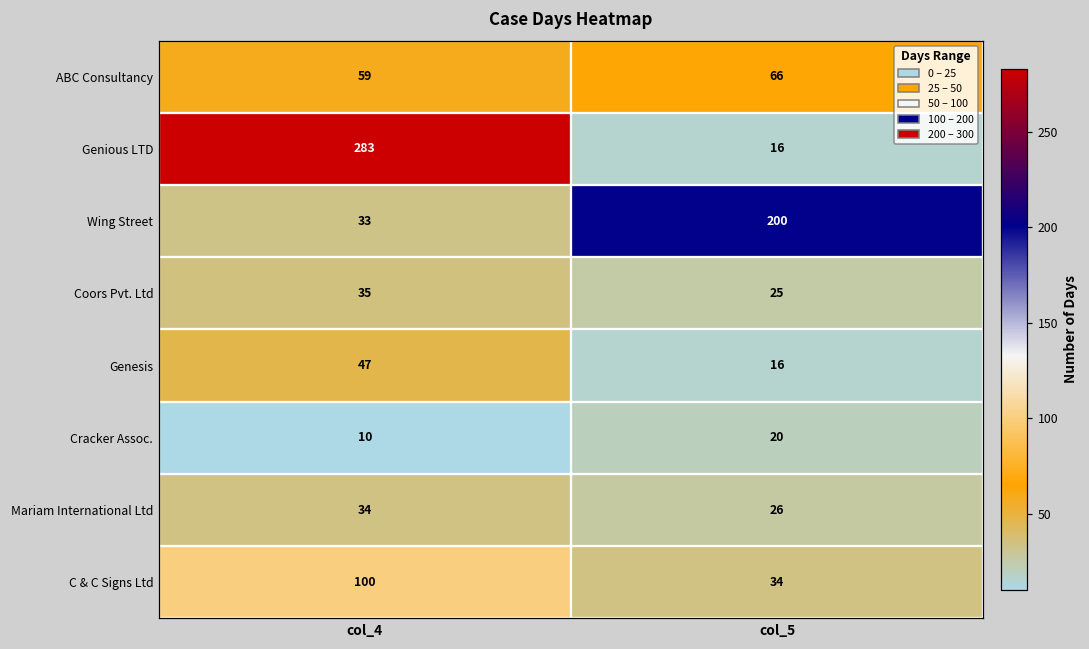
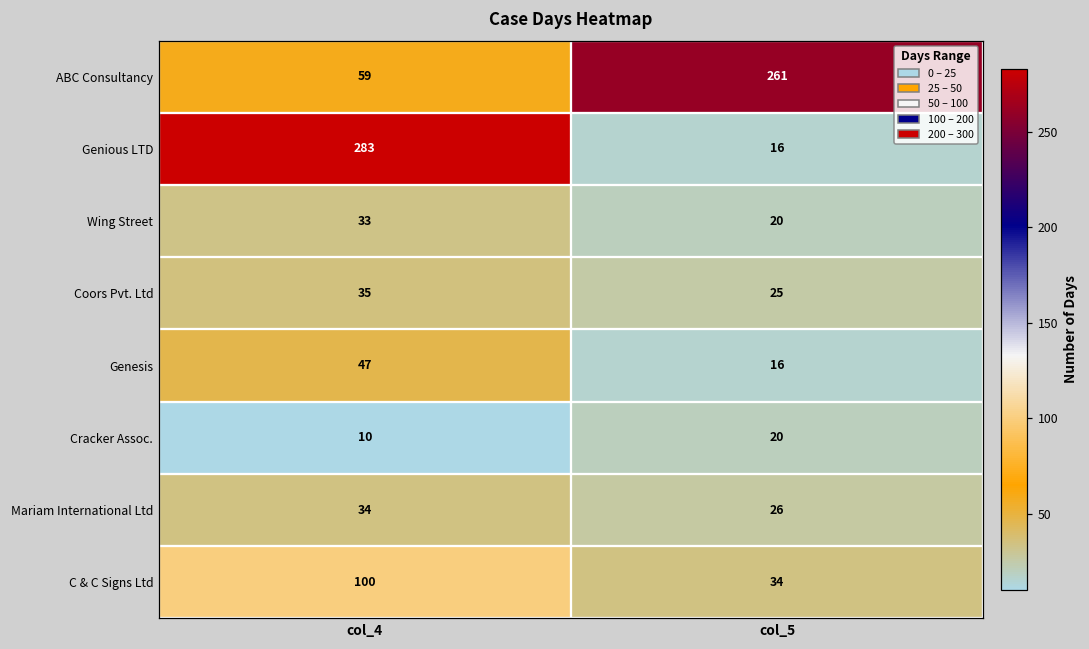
  {
    "ABC Consultancy": {
      "col_4": 59,
-     "col_5": 66
+     "col_5": 261
    },
    "Genious LTD": {
      "col_4": 283,
      "col_5": 16
    },
    "Wing Street": {
      "col_4": 33,
-     "col_5": 200
+     "col_5": 20
    },
    "Coors Pvt. Ltd": {
      "col_4": 35,
      "col_5": 25
    },
    "Genesis": {
      "col_4": 47,
      "col_5": 16
    },
    "Cracker Assoc.": {
      "col_4": 10,
      "col_5": 20
    },
    "Mariam International Ltd": {
      "col_4": 34,
      "col_5": 26
    },
    "C & C Signs Ltd": {
      "col_4": 100,
      "col_5": 34
    }
  }
